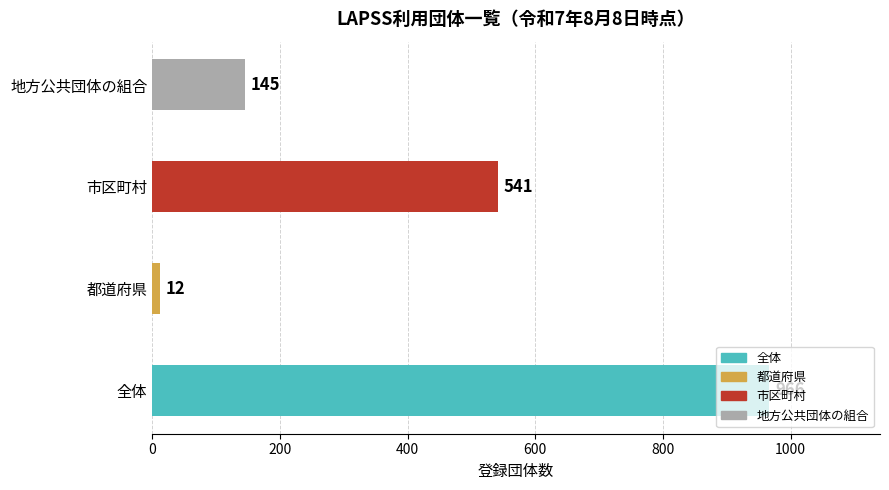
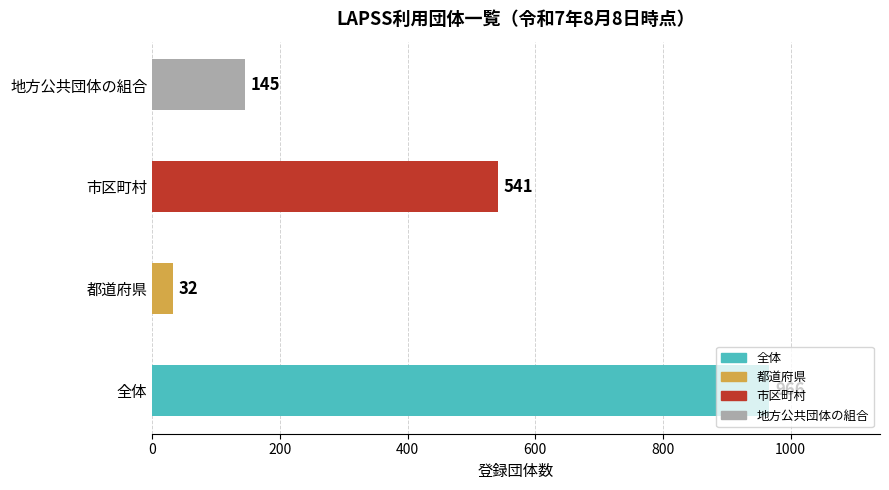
  {
    "地方公共団体の組合": 145,
    "市区町村": 541,
-   "都道府県": 12
+   "都道府県": 32
  }
